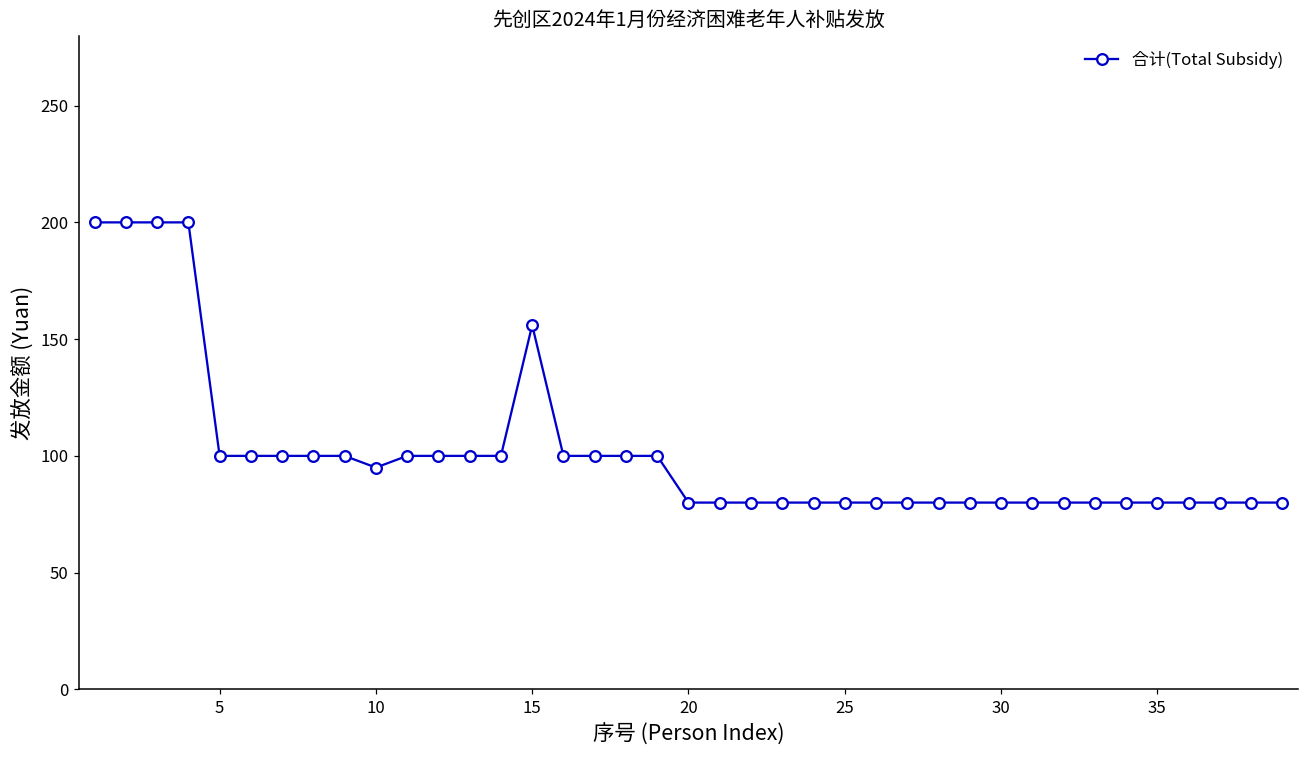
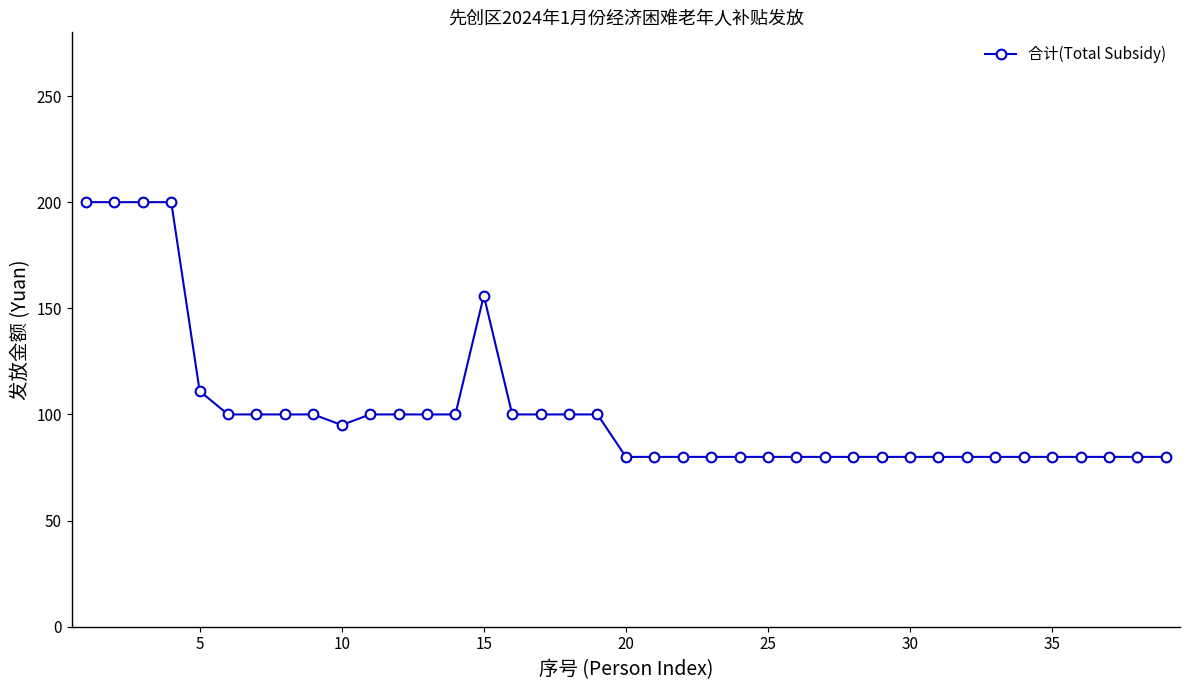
  {
-   "5": 100,
+   "5": 111,
    "10": 95,
    "15": 156,
    "20": 80,
    "25": 80,
    "30": 80,
    "35": 80
  }
